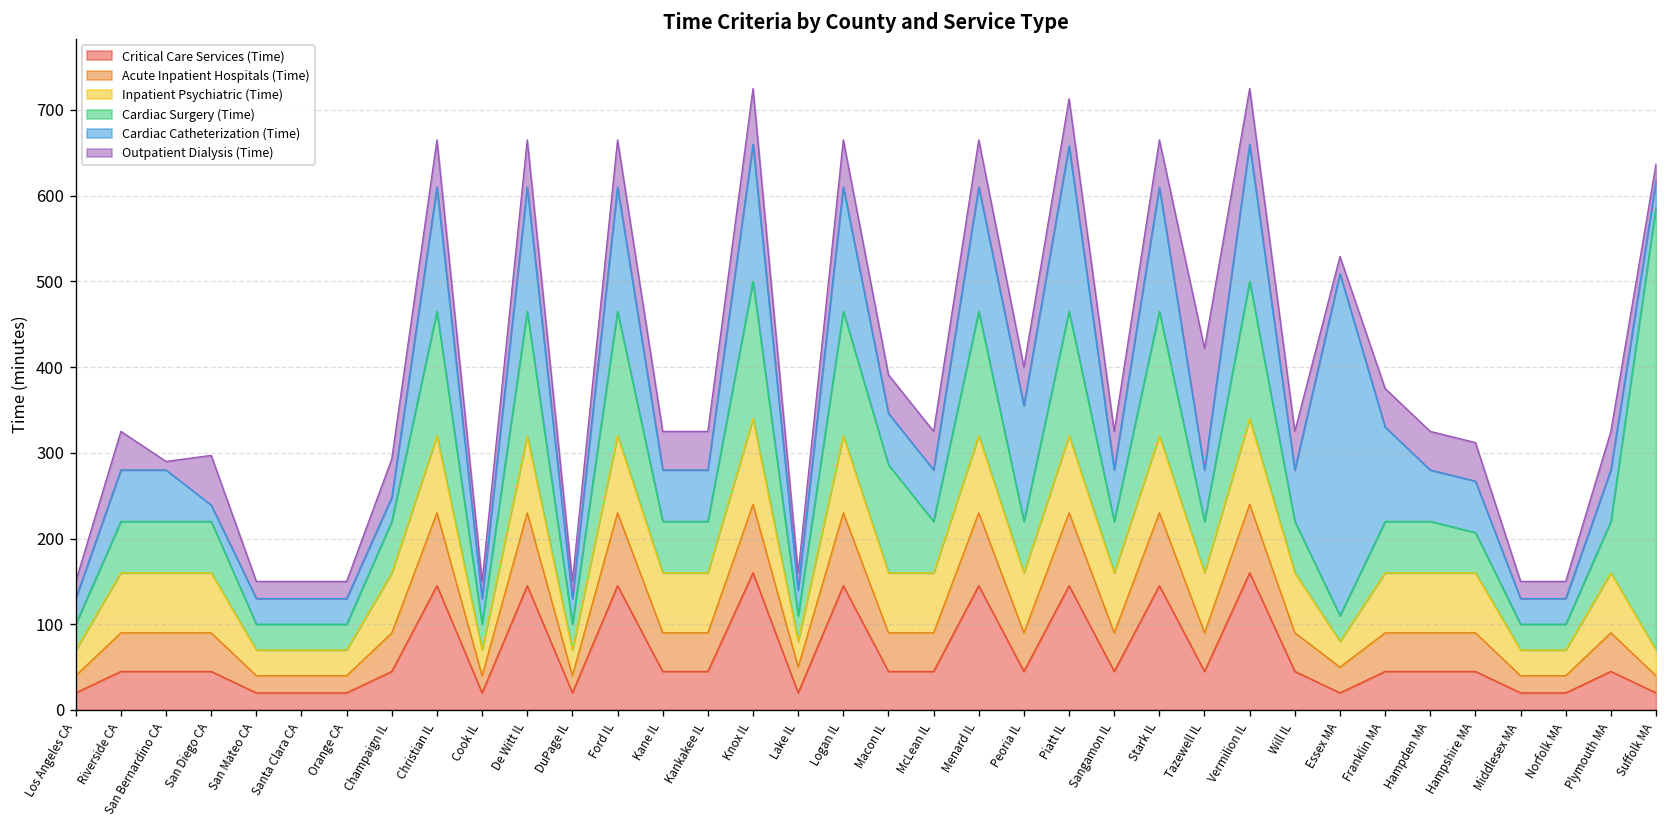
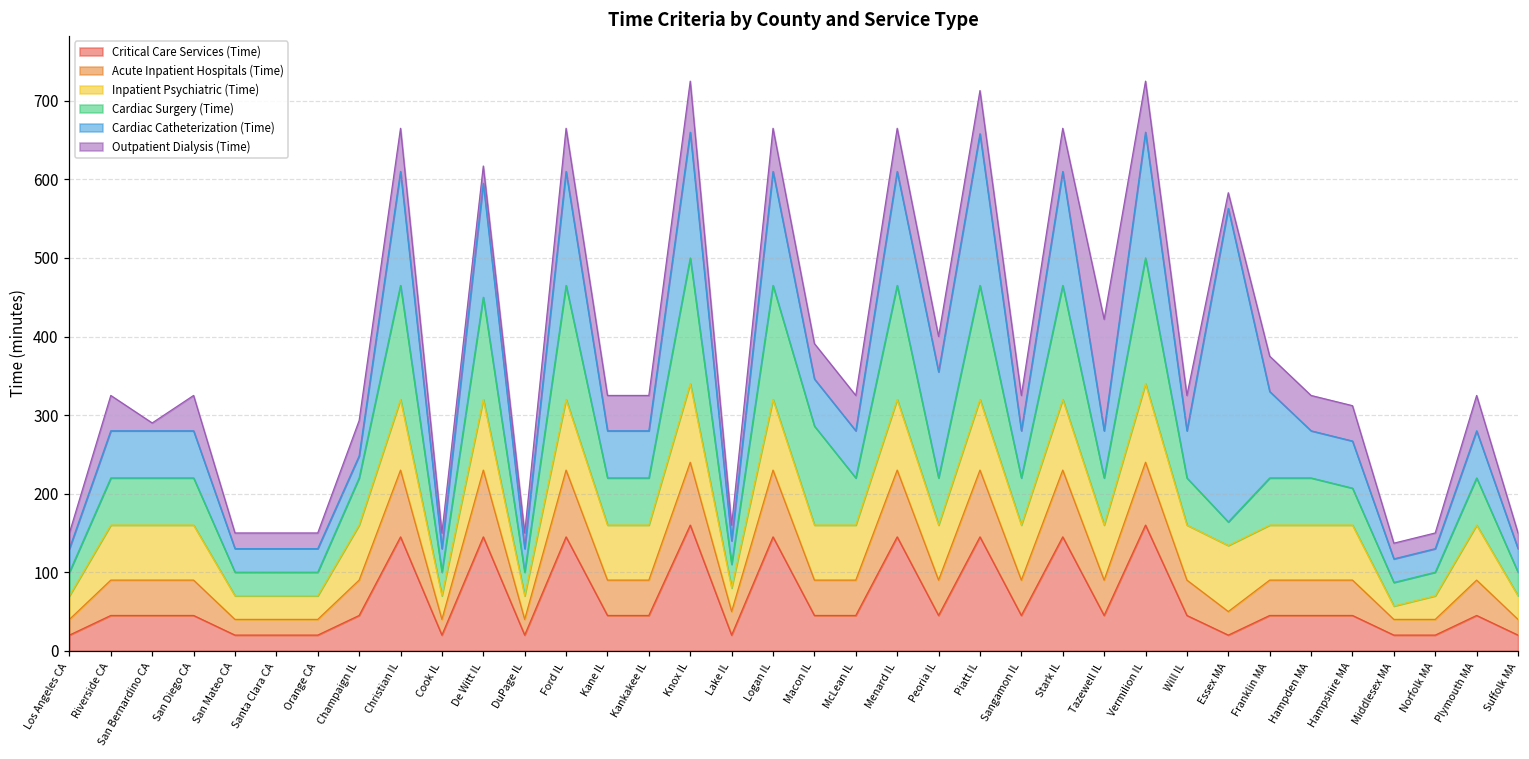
  {
    "Inpatient Psychiatric (Time)": {
      "Los Angeles CA": 30,
      "Riverside CA": 70,
      "San Bernardino CA": 70,
      "San Diego CA": 70,
      "San Mateo CA": 30,
      "Santa Clara CA": 30,
      "Orange CA": 30,
      "Champaign IL": 70,
      "Christian IL": 90,
      "Cook IL": 30,
      "De Witt IL": 90,
      "DuPage IL": 30,
      "Ford IL": 90,
      "Kane IL": 70,
      "Kankakee IL": 70,
      "Knox IL": 100,
      "Lake IL": 30,
      "Logan IL": 90,
      "Macon IL": 70,
      "McLean IL": 70,
      "Menard IL": 90,
      "Peoria IL": 70,
      "Piatt IL": 90,
      "Sangamon IL": 70,
      "Stark IL": 90,
      "Tazewell IL": 70,
      "Vermilion IL": 100,
      "Will IL": 70,
-     "Essex MA": 30,
+     "Essex MA": 80,
      "Franklin MA": 70,
      "Hampden MA": 70,
      "Hampshire MA": 70,
-     "Middlesex MA": 30,
+     "Middlesex MA": 20,
      "Norfolk MA": 30,
      "Plymouth MA": 70,
      "Suffolk MA": 30
    },
    "Cardiac Surgery (Time)": {
      "Los Angeles CA": 30,
      "Riverside CA": 60,
      "San Bernardino CA": 60,
      "San Diego CA": 60,
      "San Mateo CA": 30,
      "Santa Clara CA": 30,
      "Orange CA": 30,
      "Champaign IL": 60,
      "Christian IL": 150,
      "Cook IL": 30,
-     "De Witt IL": 150,
+     "De Witt IL": 130,
      "DuPage IL": 30,
      "Ford IL": 150,
      "Kane IL": 60,
      "Kankakee IL": 60,
      "Knox IL": 160,
      "Lake IL": 30,
      "Logan IL": 150,
      "Macon IL": 130,
      "McLean IL": 60,
      "Menard IL": 150,
      "Peoria IL": 60,
      "Piatt IL": 150,
      "Sangamon IL": 60,
      "Stark IL": 150,
      "Tazewell IL": 60,
      "Vermilion IL": 160,
      "Will IL": 60,
      "Essex MA": 30,
      "Franklin MA": 60,
      "Hampden MA": 60,
      "Hampshire MA": 50,
      "Middlesex MA": 30,
      "Norfolk MA": 30,
      "Plymouth MA": 60,
-     "Suffolk MA": 520
+     "Suffolk MA": 30
    },
    "Cardiac Catheterization (Time)": {
      "Los Angeles CA": 30,
      "Riverside CA": 60,
      "San Bernardino CA": 60,
-     "San Diego CA": 20,
+     "San Diego CA": 60,
      "San Mateo CA": 30,
      "Santa Clara CA": 30,
      "Orange CA": 30,
      "Champaign IL": 30,
      "Christian IL": 150,
      "Cook IL": 30,
      "De Witt IL": 150,
      "DuPage IL": 30,
      "Ford IL": 150,
      "Kane IL": 60,
      "Kankakee IL": 60,
      "Knox IL": 160,
      "Lake IL": 30,
      "Logan IL": 150,
      "Macon IL": 60,
      "McLean IL": 60,
      "Menard IL": 150,
      "Peoria IL": 140,
      "Piatt IL": 190,
      "Sangamon IL": 60,
      "Stark IL": 150,
      "Tazewell IL": 60,
      "Vermilion IL": 160,
      "Will IL": 60,
      "Essex MA": 400,
      "Franklin MA": 110,
      "Hampden MA": 60,
      "Hampshire MA": 60,
      "Middlesex MA": 30,
      "Norfolk MA": 30,
      "Plymouth MA": 60,
      "Suffolk MA": 30
    },
    "Outpatient Dialysis (Time)": {
      "Los Angeles CA": 20,
      "Riverside CA": 50,
      "San Bernardino CA": 10,
-     "San Diego CA": 60,
+     "San Diego CA": 50,
      "San Mateo CA": 20,
      "Santa Clara CA": 20,
      "Orange CA": 20,
      "Champaign IL": 50,
      "Christian IL": 60,
      "Cook IL": 20,
-     "De Witt IL": 60,
+     "De Witt IL": 20,
      "DuPage IL": 20,
      "Ford IL": 60,
      "Kane IL": 50,
      "Kankakee IL": 50,
      "Knox IL": 70,
      "Lake IL": 20,
      "Logan IL": 60,
      "Macon IL": 50,
      "McLean IL": 50,
      "Menard IL": 60,
      "Peoria IL": 50,
      "Piatt IL": 60,
      "Sangamon IL": 50,
      "Stark IL": 60,
      "Tazewell IL": 140,
      "Vermilion IL": 70,
      "Will IL": 50,
      "Essex MA": 20,
      "Franklin MA": 50,
      "Hampden MA": 50,
      "Hampshire MA": 50,
      "Middlesex MA": 20,
      "Norfolk MA": 20,
      "Plymouth MA": 50,
      "Suffolk MA": 20
    }
  }
